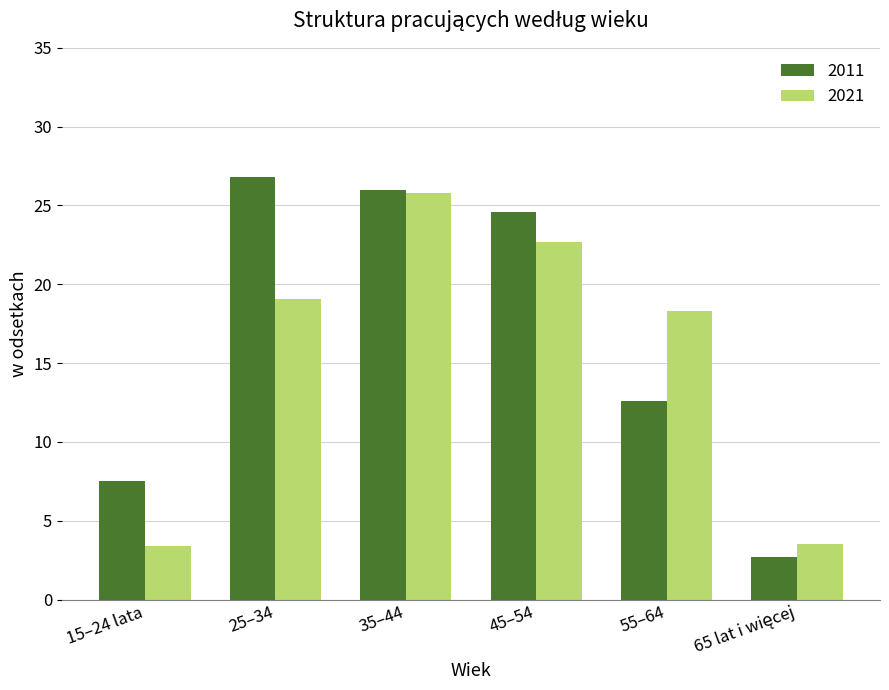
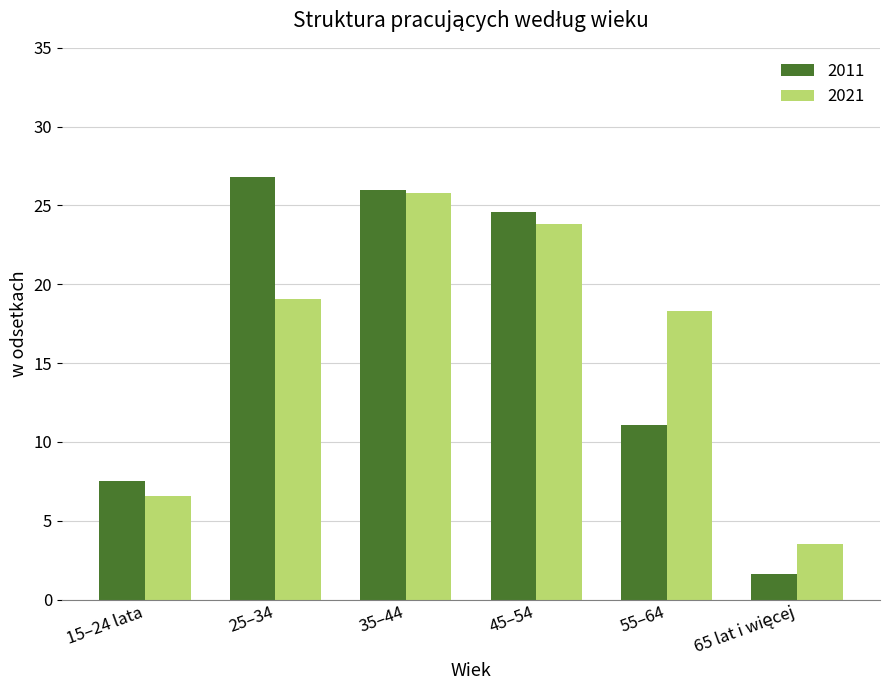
  {
    "2011": {
      "15–24 lata": 7.5,
      "25–34": 26.8,
      "35–44": 26.0,
      "45–54": 24.6,
-     "55–64": 12.6,
-     "65 lat i więcej": 2.7
+     "55–64": 11.1,
+     "65 lat i więcej": 1.6
    },
    "2021": {
-     "15–24 lata": 3.4,
+     "15–24 lata": 6.6,
      "25–34": 19.1,
      "35–44": 25.8,
-     "45–54": 22.7,
+     "45–54": 23.8,
      "55–64": 18.3,
      "65 lat i więcej": 3.5
    }
  }
